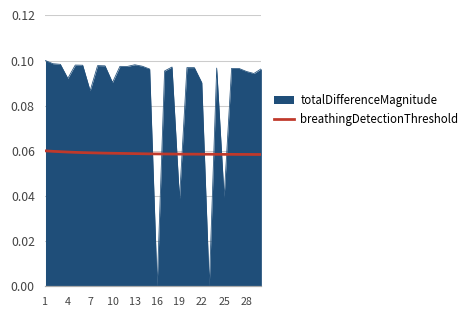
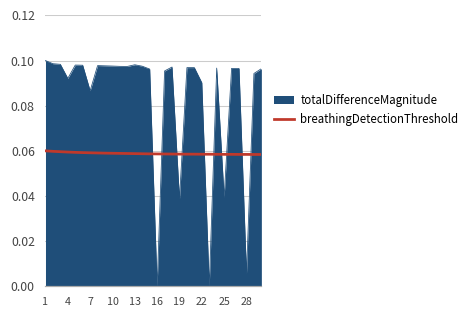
  {
    "totalDifferenceMagnitude": {
      "1": 0.100,
      "4": 0.092,
      "7": 0.087,
-     "10": 0.090,
+     "10": 0.098,
      "13": 0.098,
      "16": 0.000,
      "19": 0.039,
      "22": 0.090,
      "25": 0.039,
-     "28": 0.095
+     "28": 0.006
    },
    "breathingDetectionThreshold": {
      "1": 0.060,
      "4": 0.059,
      "7": 0.059,
      "10": 0.059,
      "13": 0.059,
      "16": 0.059,
      "19": 0.059,
      "22": 0.059,
      "25": 0.058,
      "28": 0.058
    }
  }
